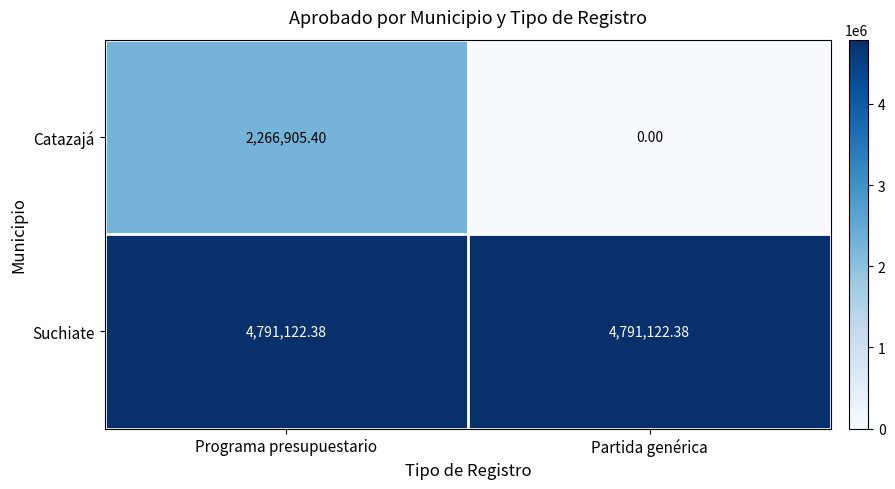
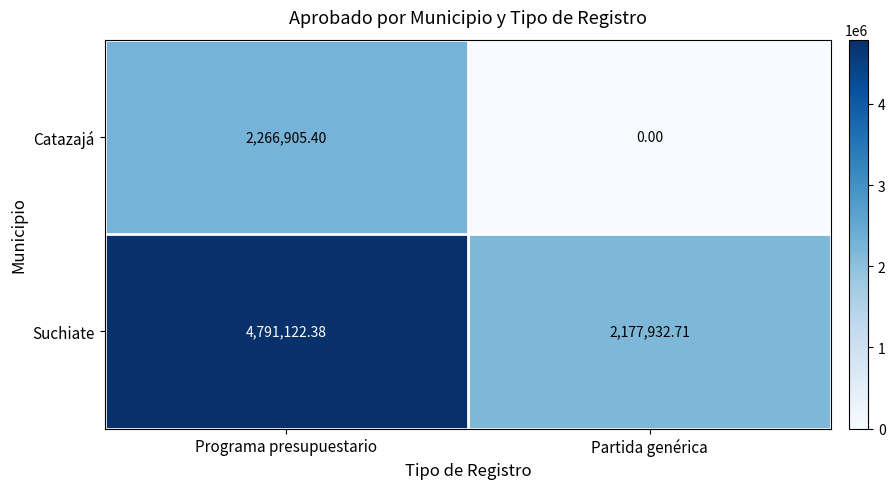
  {
    "Catazajá": {
      "Programa presupuestario": "2,266,905.40",
      "Partida genérica": "0.00"
    },
    "Suchiate": {
      "Programa presupuestario": "4,791,122.38",
-     "Partida genérica": "4,791,122.38"
+     "Partida genérica": "2,177,932.71"
    }
  }
